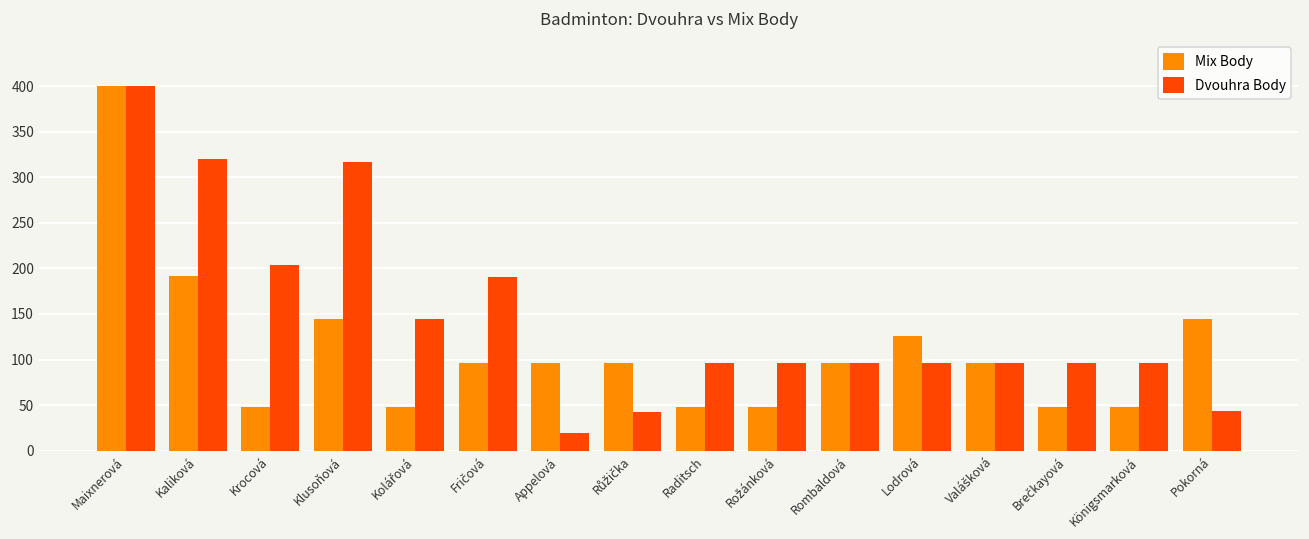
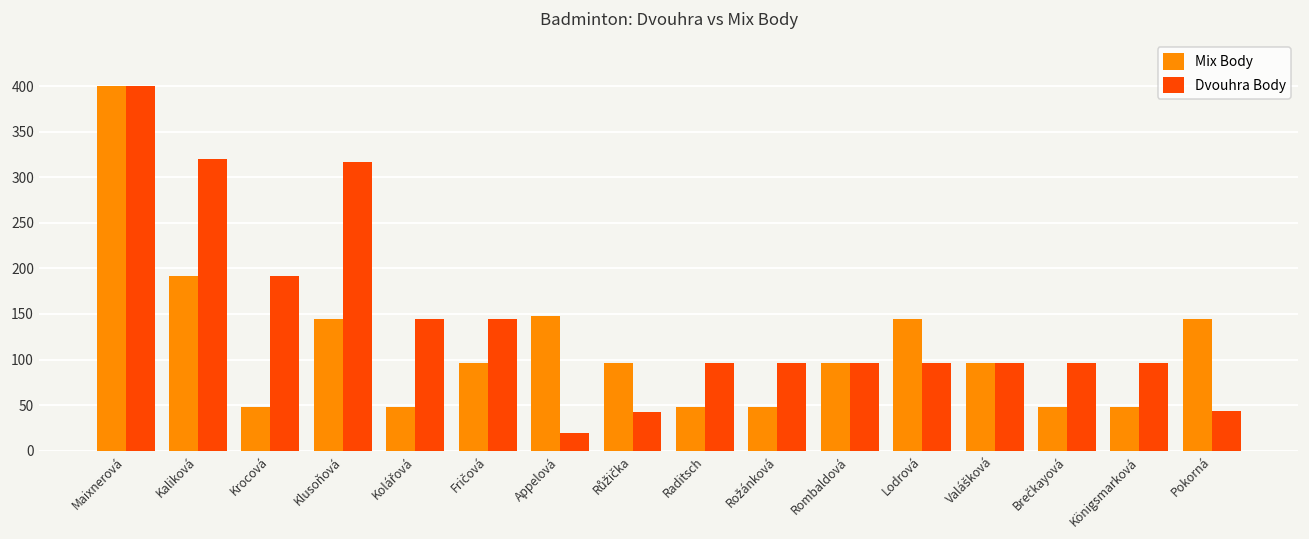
  {
    "Mix Body": {
      "Maixnerová": 400,
      "Kaliková": 190,
      "Krocová": 50,
      "Klusoňová": 140,
      "Kolářová": 50,
      "Fričová": 100,
-     "Appelová": 100,
+     "Appelová": 150,
      "Růžička": 100,
      "Raditsch": 50,
      "Rožánková": 50,
      "Rombaldová": 100,
-     "Lodrová": 130,
+     "Lodrová": 140,
      "Valášková": 100,
      "Brečkayová": 50,
      "Königsmarková": 50,
      "Pokorná": 140
    },
    "Dvouhra Body": {
      "Maixnerová": 400,
      "Kaliková": 320,
-     "Krocová": 200,
+     "Krocová": 190,
      "Klusoňová": 320,
      "Kolářová": 140,
-     "Fričová": 190,
+     "Fričová": 140,
      "Appelová": 20,
      "Růžička": 40,
      "Raditsch": 100,
      "Rožánková": 100,
      "Rombaldová": 100,
      "Lodrová": 100,
      "Valášková": 100,
      "Brečkayová": 100,
      "Königsmarková": 100,
      "Pokorná": 40
    }
  }
